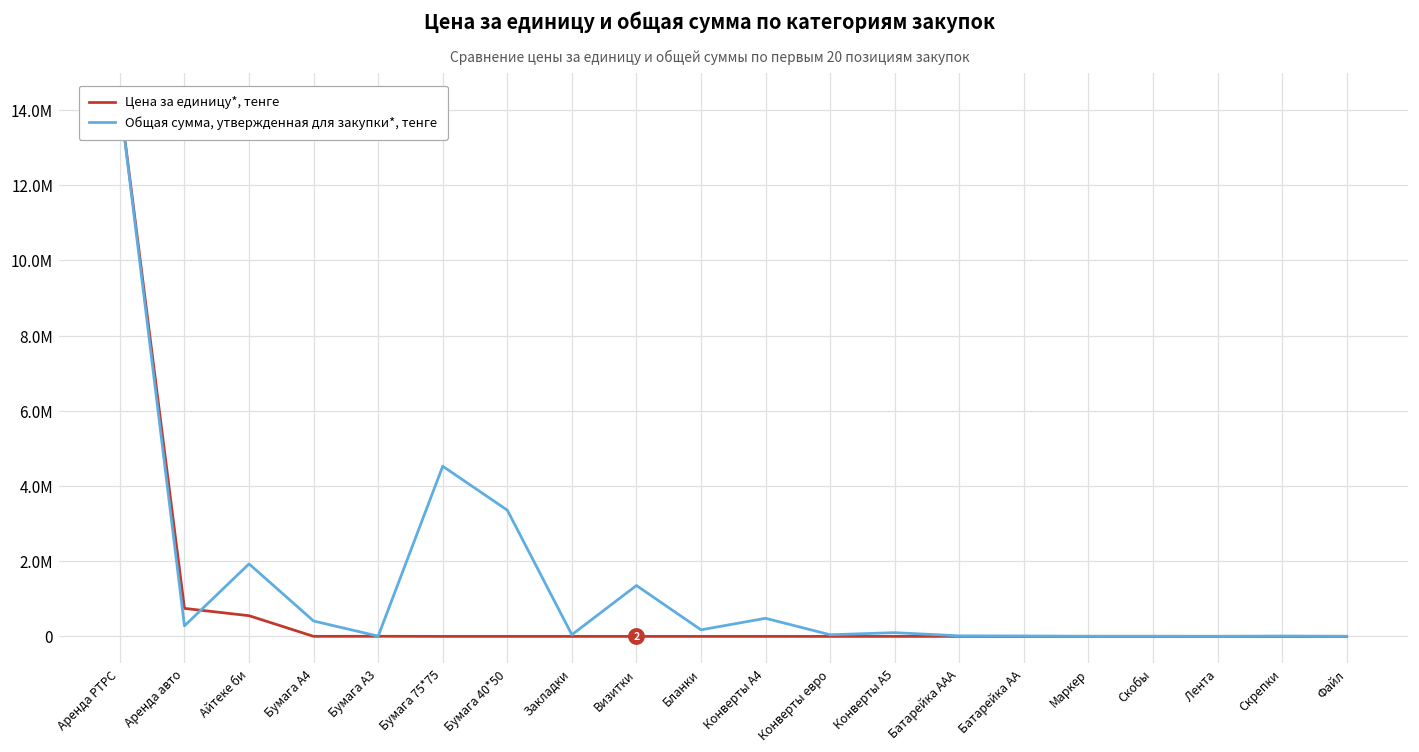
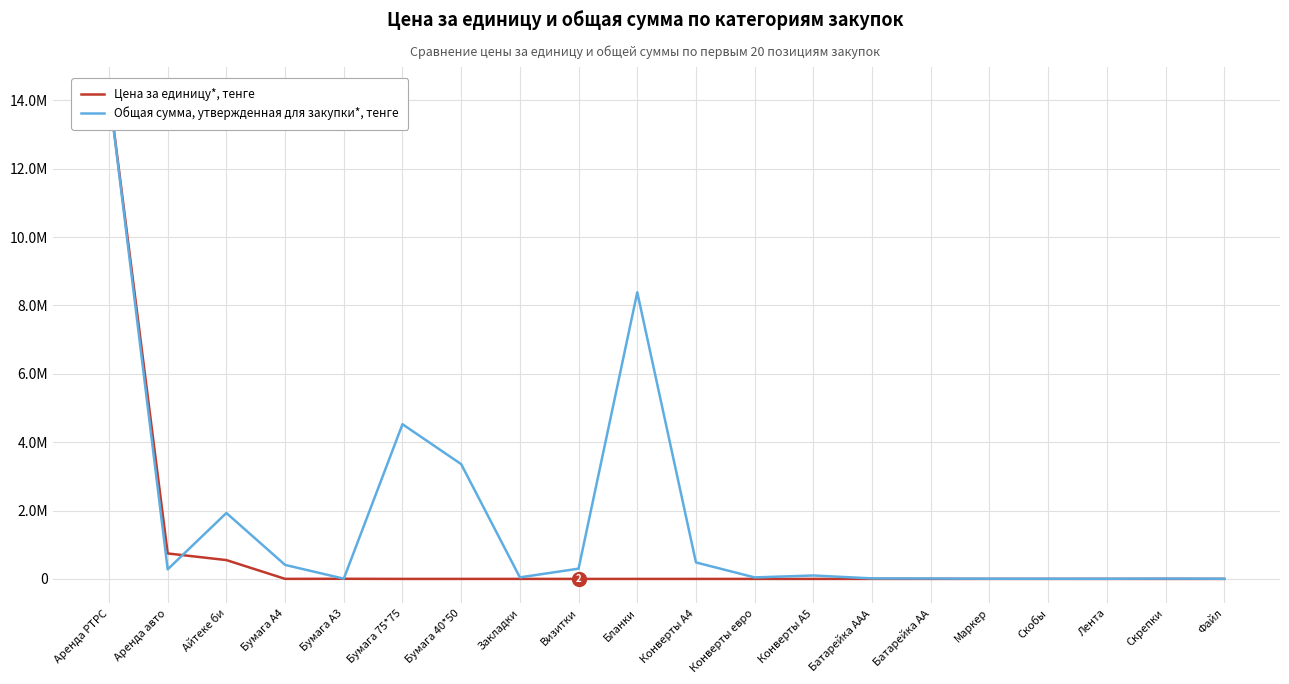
  {
    "Общая сумма, утвержденная для закупки*, тенге": {
      "Аренда авто": "0.3М",
      "Айтеке би": "1.9М",
      "Бумага А4": "0.4М",
      "Бумага 75*75": "4.5М",
      "Бумага 40*50": "3.4М",
-     "Визитки": "1.4М",
-     "Бланки": "0.2М",
+     "Визитки": "0.3М",
+     "Бланки": "8.4М",
      "Конверты А4": "0.5М",
      "Конверты А5": "0.1М"
    }
  }
